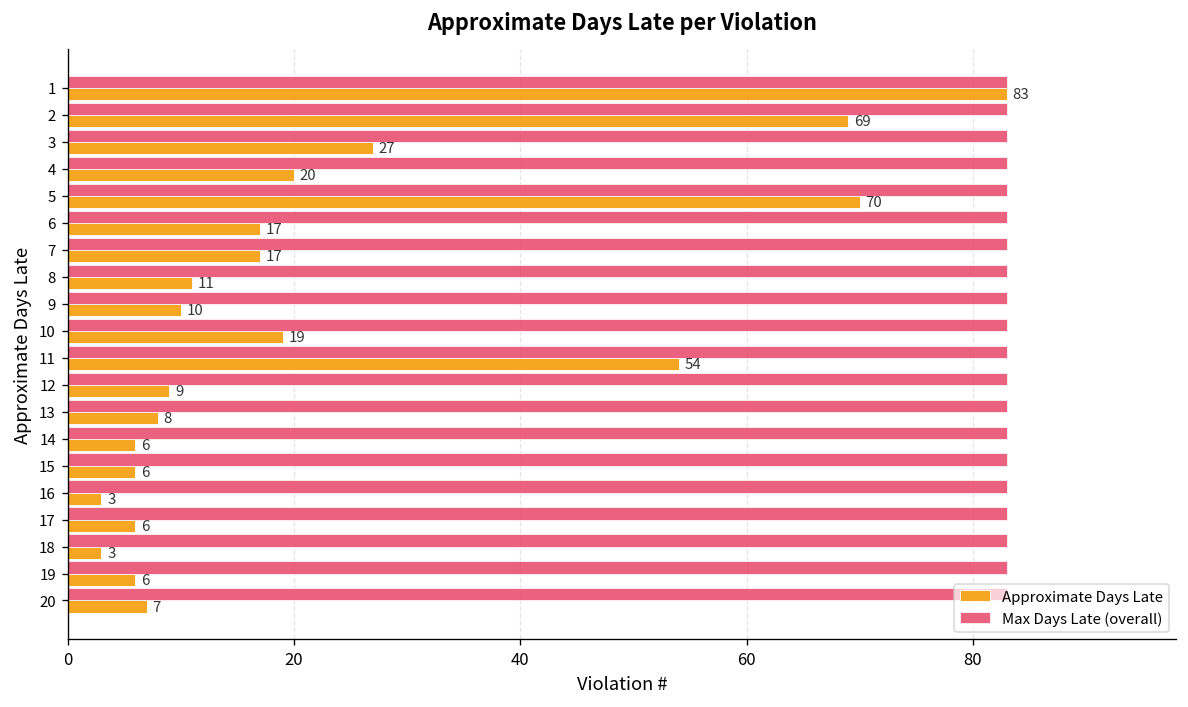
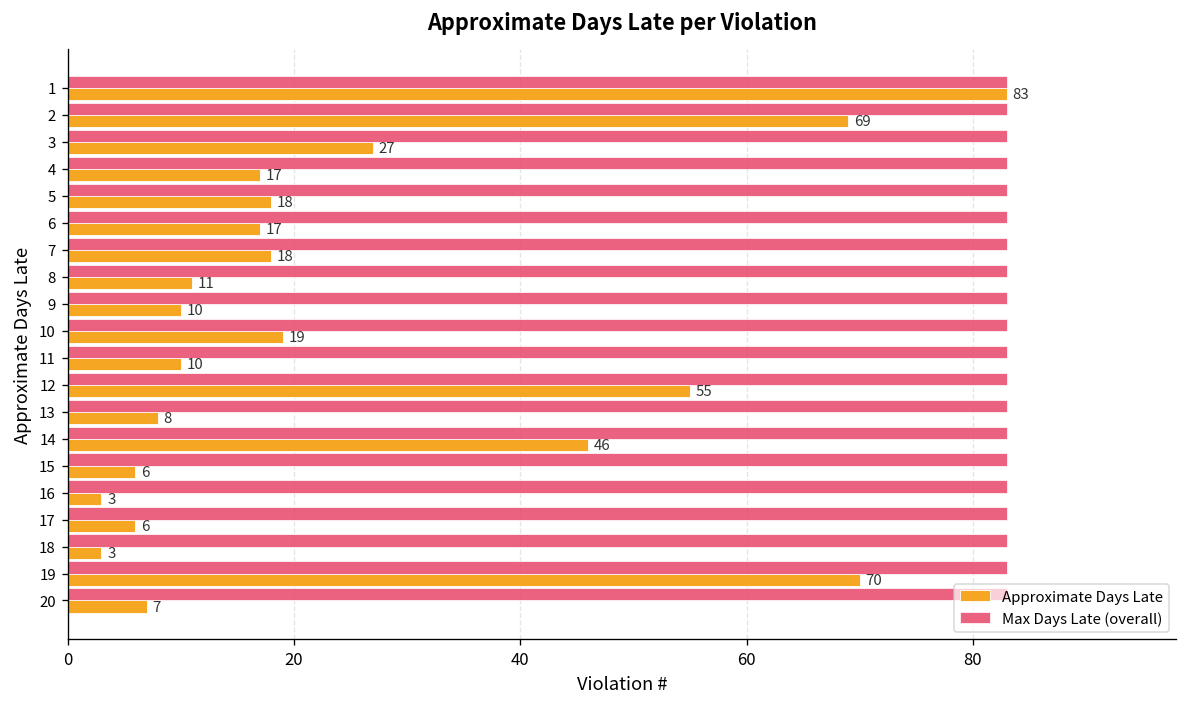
  {
    "Approximate Days Late": {
      "1": 83,
      "2": 69,
      "3": 27,
-     "4": 20,
-     "5": 70,
+     "4": 17,
+     "5": 18,
      "6": 17,
-     "7": 17,
+     "7": 18,
      "8": 11,
      "9": 10,
      "10": 19,
-     "11": 54,
-     "12": 9,
+     "11": 10,
+     "12": 55,
      "13": 8,
-     "14": 6,
+     "14": 46,
      "15": 6,
      "16": 3,
      "17": 6,
      "18": 3,
-     "19": 6,
+     "19": 70,
      "20": 7
    },
    "Max Days Late (overall)": {
      "4": 83,
      "5": 83,
      "6": 83,
      "7": 83,
      "8": 83,
      "9": 83,
      "10": 83,
      "11": 83,
      "12": 83,
      "13": 83,
      "14": 83,
      "15": 83,
      "16": 83,
      "17": 83,
      "18": 83,
      "19": 83
    }
  }
